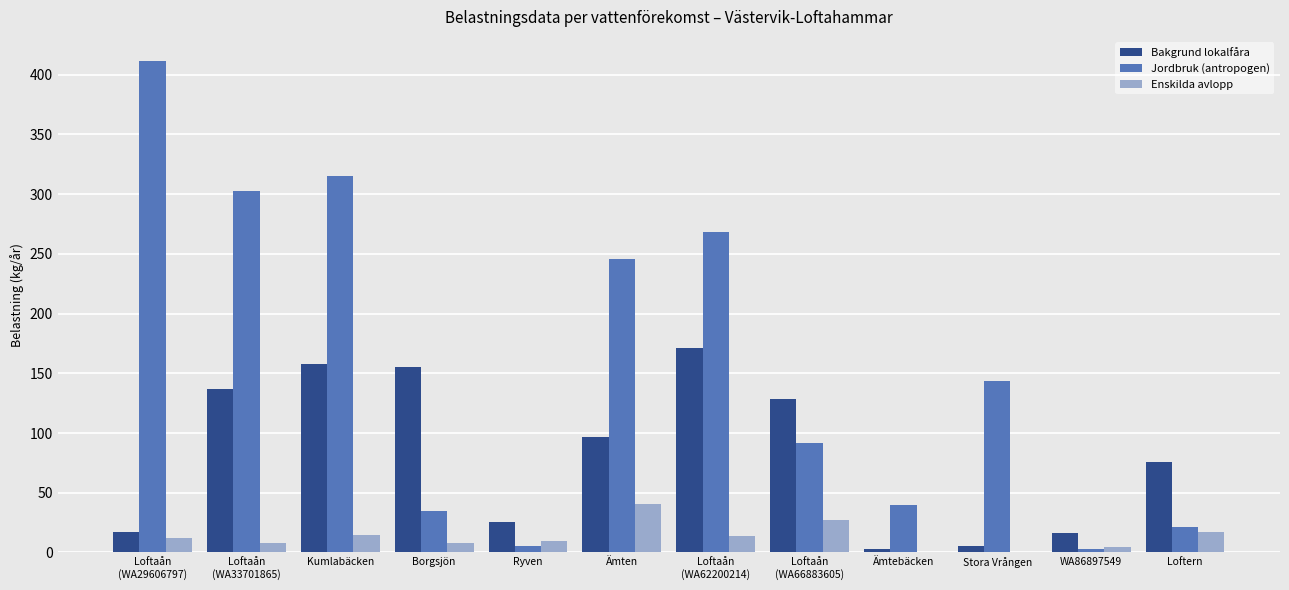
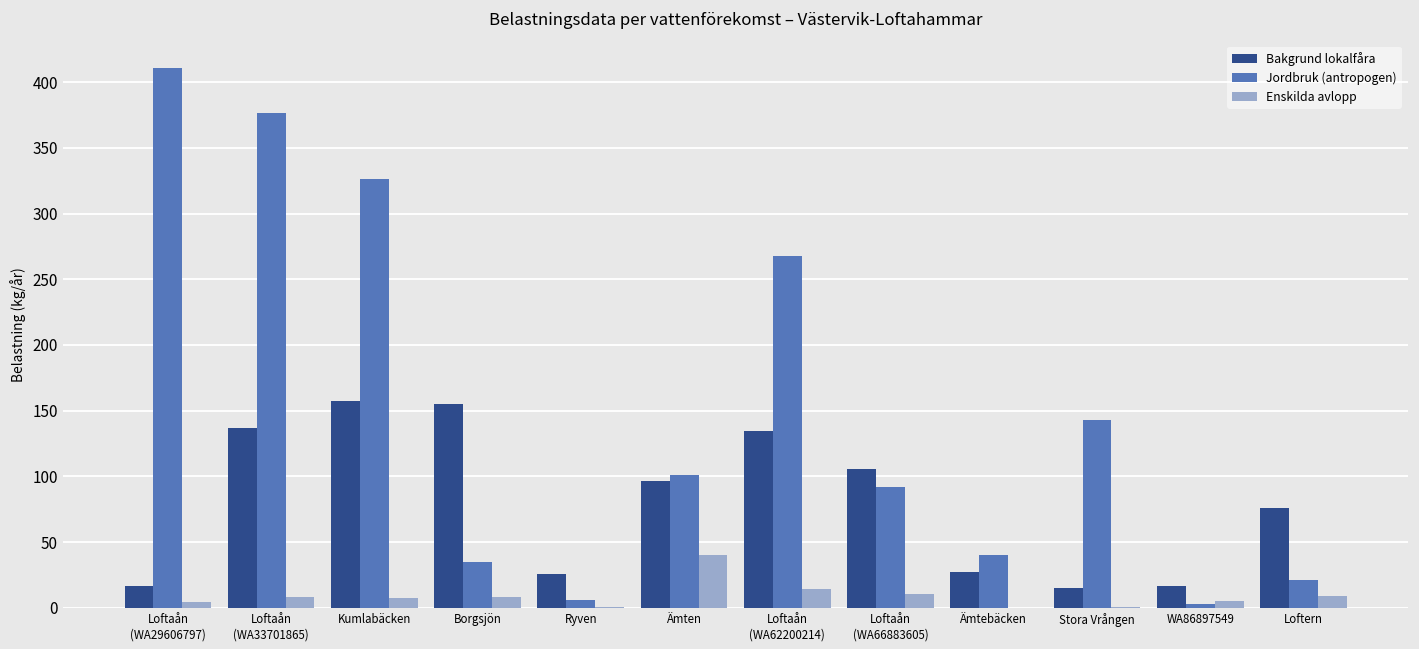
  {
    "Bakgrund lokalfåra": {
      "Loftaån (WA29606797)": 17,
      "Loftaån (WA33701865)": 137,
      "Kumlabäcken": 158,
      "Borgsjön": 155,
      "Ryven": 26,
      "Ämten": 97,
-     "Loftaån (WA62200214)": 171,
-     "Loftaån (WA66883605)": 129,
-     "Ämtebäcken": 3,
-     "Stora Vrången": 6,
+     "Loftaån (WA62200214)": 134,
+     "Loftaån (WA66883605)": 105,
+     "Ämtebäcken": 28,
+     "Stora Vrången": 15,
      "WA86897549": 16,
      "Loftern": 76
    },
    "Jordbruk (antropogen)": {
      "Loftaån (WA29606797)": 411,
-     "Loftaån (WA33701865)": 302,
-     "Kumlabäcken": 315,
+     "Loftaån (WA33701865)": 377,
+     "Kumlabäcken": 326,
      "Borgsjön": 35,
      "Ryven": 6,
-     "Ämten": 246,
+     "Ämten": 101,
      "Loftaån (WA62200214)": 268,
      "Loftaån (WA66883605)": 92,
      "Ämtebäcken": 40,
      "Stora Vrången": 143,
      "WA86897549": 3,
      "Loftern": 21
    },
    "Enskilda avlopp": {
-     "Loftaån (WA29606797)": 13,
+     "Loftaån (WA29606797)": 4,
      "Loftaån (WA33701865)": 8,
-     "Kumlabäcken": 15,
+     "Kumlabäcken": 7,
      "Borgsjön": 8,
-     "Ryven": 9,
+     "Ryven": 0,
      "Ämten": 40,
      "Loftaån (WA62200214)": 14,
-     "Loftaån (WA66883605)": 27,
+     "Loftaån (WA66883605)": 10,
      "Ämtebäcken": 0,
      "WA86897549": 5,
-     "Loftern": 17
+     "Loftern": 9
    }
  }
